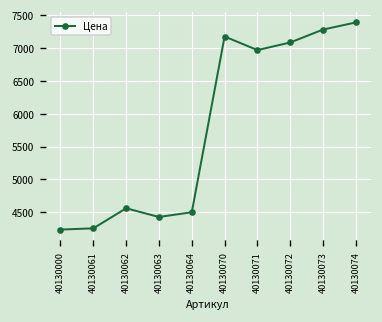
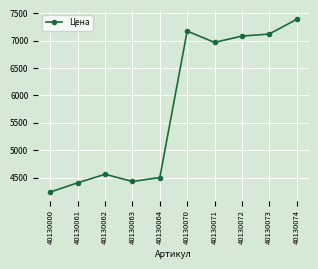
  {
    "40130000": 4200,
-   "40130061": 4300,
+   "40130061": 4400,
    "40130062": 4600,
    "40130063": 4400,
    "40130064": 4500,
    "40130070": 7200,
    "40130071": 7000,
    "40130072": 7100,
-   "40130073": 7300,
+   "40130073": 7100,
    "40130074": 7400
  }
